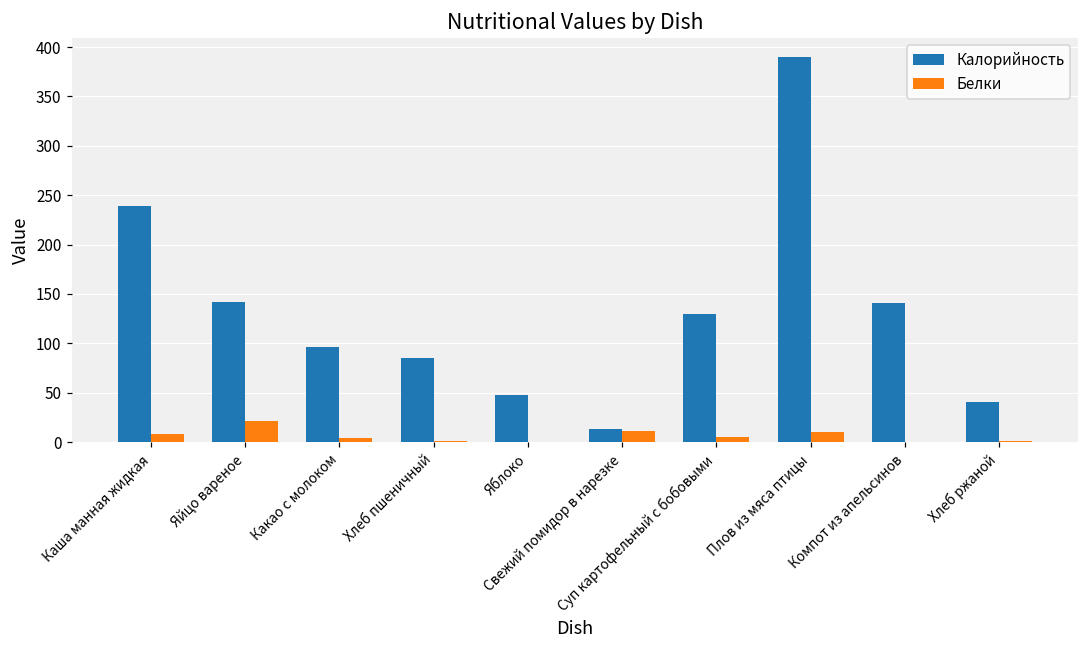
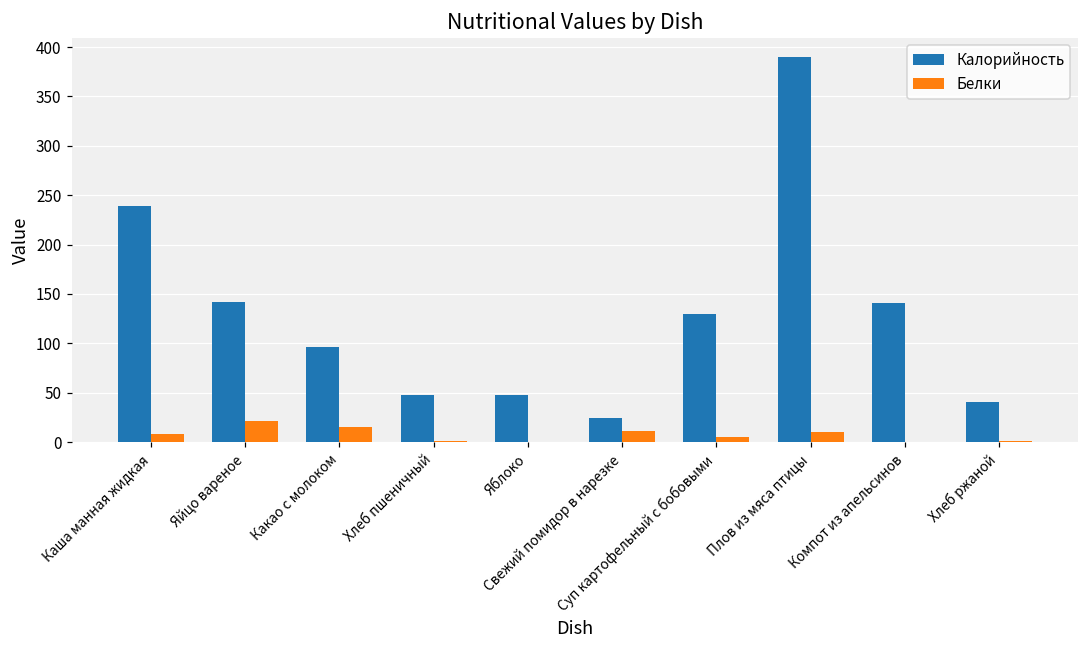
  {
    "Калорийность": {
      "Каша манная жидкая": 240,
      "Яйцо вареное": 140,
      "Какао с молоком": 100,
-     "Хлеб пшеничный": 90,
+     "Хлеб пшеничный": 50,
      "Яблоко": 50,
-     "Свежий помидор в нарезке": 10,
+     "Свежий помидор в нарезке": 20,
      "Суп картофельный с бобовыми": 130,
      "Плов из мяса птицы": 390,
      "Компот из апельсинов": 140,
      "Хлеб ржаной": 40
    },
    "Белки": {
      "Каша манная жидкая": 10,
      "Яйцо вареное": 20,
-     "Какао с молоком": 0,
+     "Какао с молоком": 20,
      "Свежий помидор в нарезке": 10,
      "Суп картофельный с бобовыми": 0,
      "Плов из мяса птицы": 10
    }
  }
